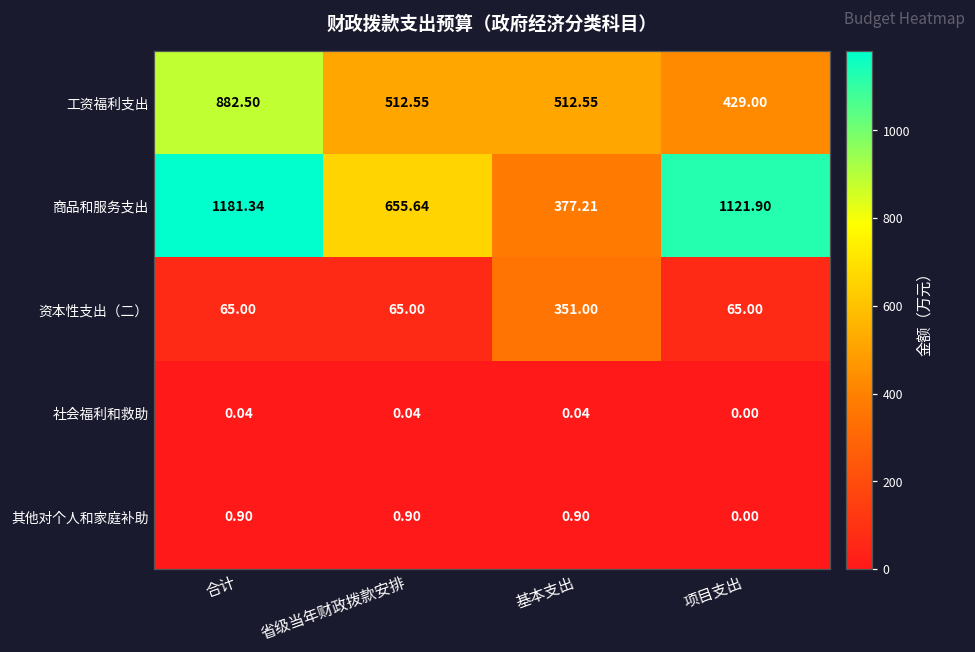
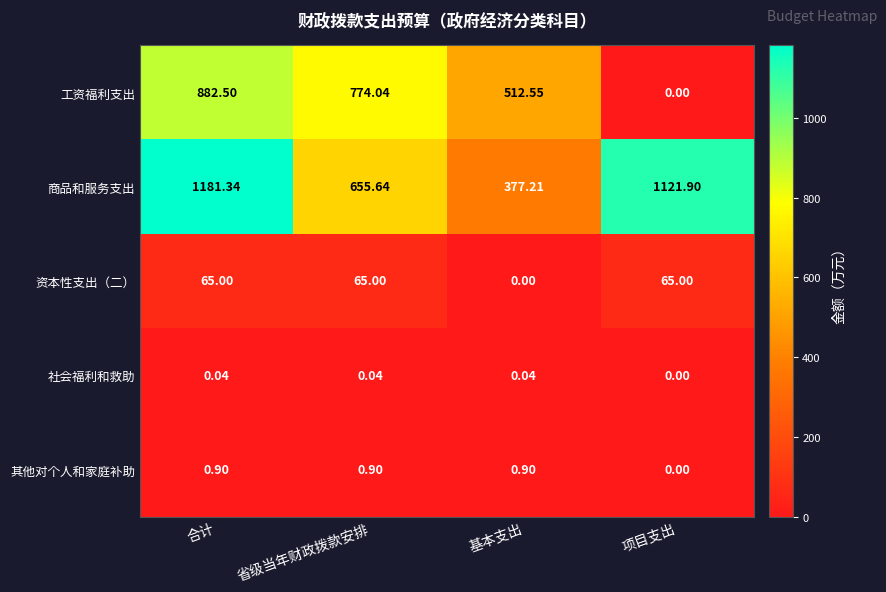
  {
    "工资福利支出": {
      "合计": 882.50,
-     "省级当年财政拨款安排": 512.55,
+     "省级当年财政拨款安排": 774.04,
      "基本支出": 512.55,
-     "项目支出": 429.00
+     "项目支出": 0.00
    },
    "商品和服务支出": {
      "合计": 1181.34,
      "省级当年财政拨款安排": 655.64,
      "基本支出": 377.21,
      "项目支出": 1121.90
    },
    "资本性支出（二）": {
      "合计": 65.00,
      "省级当年财政拨款安排": 65.00,
-     "基本支出": 351.00,
+     "基本支出": 0.00,
      "项目支出": 65.00
    },
    "社会福利和救助": {
      "合计": 0.04,
      "省级当年财政拨款安排": 0.04,
      "基本支出": 0.04,
      "项目支出": 0.00
    },
    "其他对个人和家庭补助": {
      "合计": 0.90,
      "省级当年财政拨款安排": 0.90,
      "基本支出": 0.90,
      "项目支出": 0.00
    }
  }
